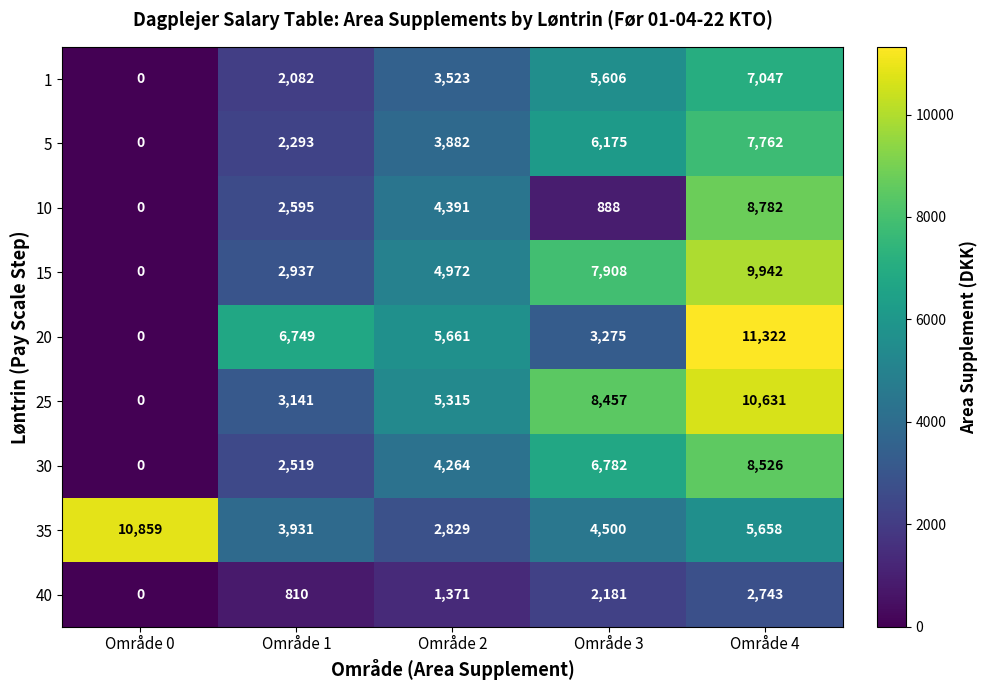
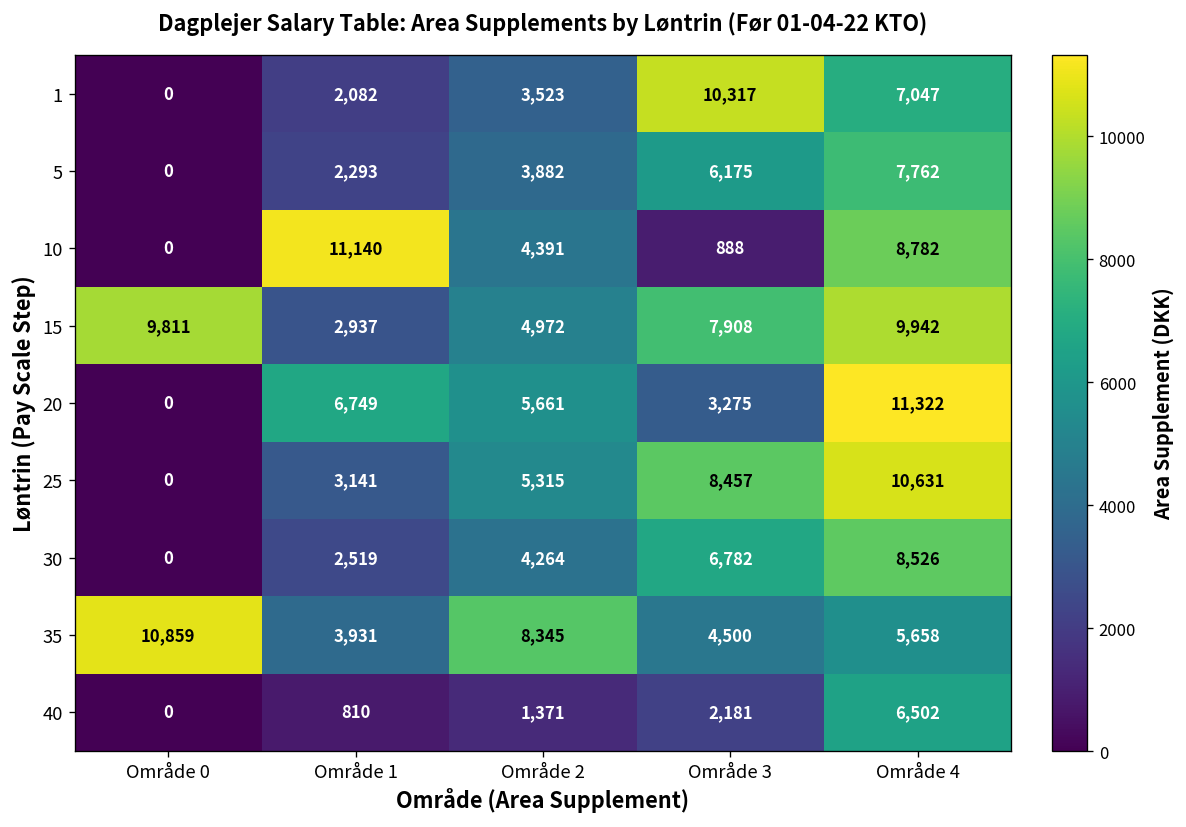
  {
    "1": {
      "Område 0": "0",
      "Område 1": "2,082",
      "Område 2": "3,523",
-     "Område 3": "5,606",
+     "Område 3": "10,317",
      "Område 4": "7,047"
    },
    "5": {
      "Område 0": "0",
      "Område 1": "2,293",
      "Område 2": "3,882",
      "Område 3": "6,175",
      "Område 4": "7,762"
    },
    "10": {
      "Område 0": "0",
-     "Område 1": "2,595",
+     "Område 1": "11,140",
      "Område 2": "4,391",
      "Område 3": "888",
      "Område 4": "8,782"
    },
    "15": {
-     "Område 0": "0",
+     "Område 0": "9,811",
      "Område 1": "2,937",
      "Område 2": "4,972",
      "Område 3": "7,908",
      "Område 4": "9,942"
    },
    "20": {
      "Område 0": "0",
      "Område 1": "6,749",
      "Område 2": "5,661",
      "Område 3": "3,275",
      "Område 4": "11,322"
    },
    "25": {
      "Område 0": "0",
      "Område 1": "3,141",
      "Område 2": "5,315",
      "Område 3": "8,457",
      "Område 4": "10,631"
    },
    "30": {
      "Område 0": "0",
      "Område 1": "2,519",
      "Område 2": "4,264",
      "Område 3": "6,782",
      "Område 4": "8,526"
    },
    "35": {
      "Område 0": "10,859",
      "Område 1": "3,931",
-     "Område 2": "2,829",
+     "Område 2": "8,345",
      "Område 3": "4,500",
      "Område 4": "5,658"
    },
    "40": {
      "Område 0": "0",
      "Område 1": "810",
      "Område 2": "1,371",
      "Område 3": "2,181",
-     "Område 4": "2,743"
+     "Område 4": "6,502"
    }
  }
